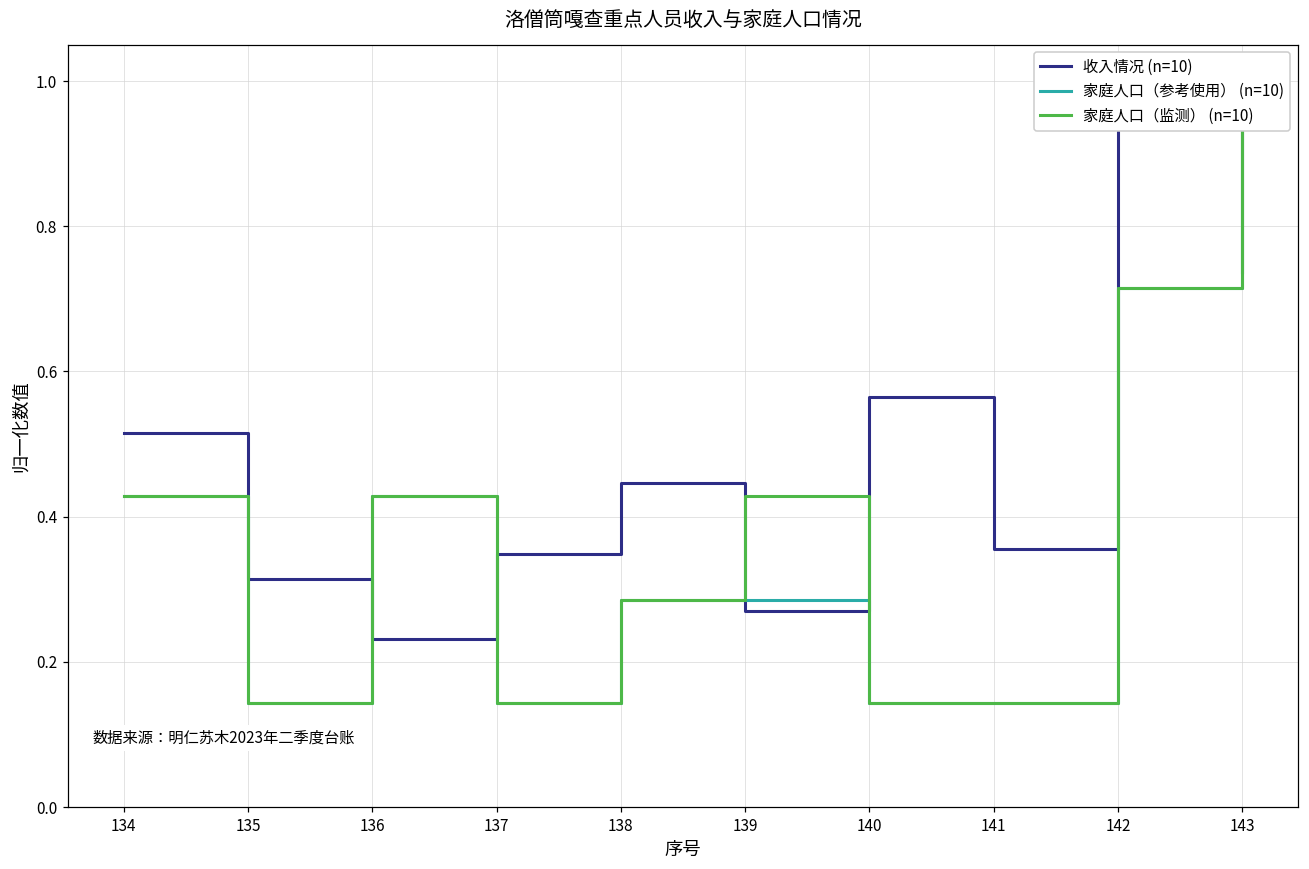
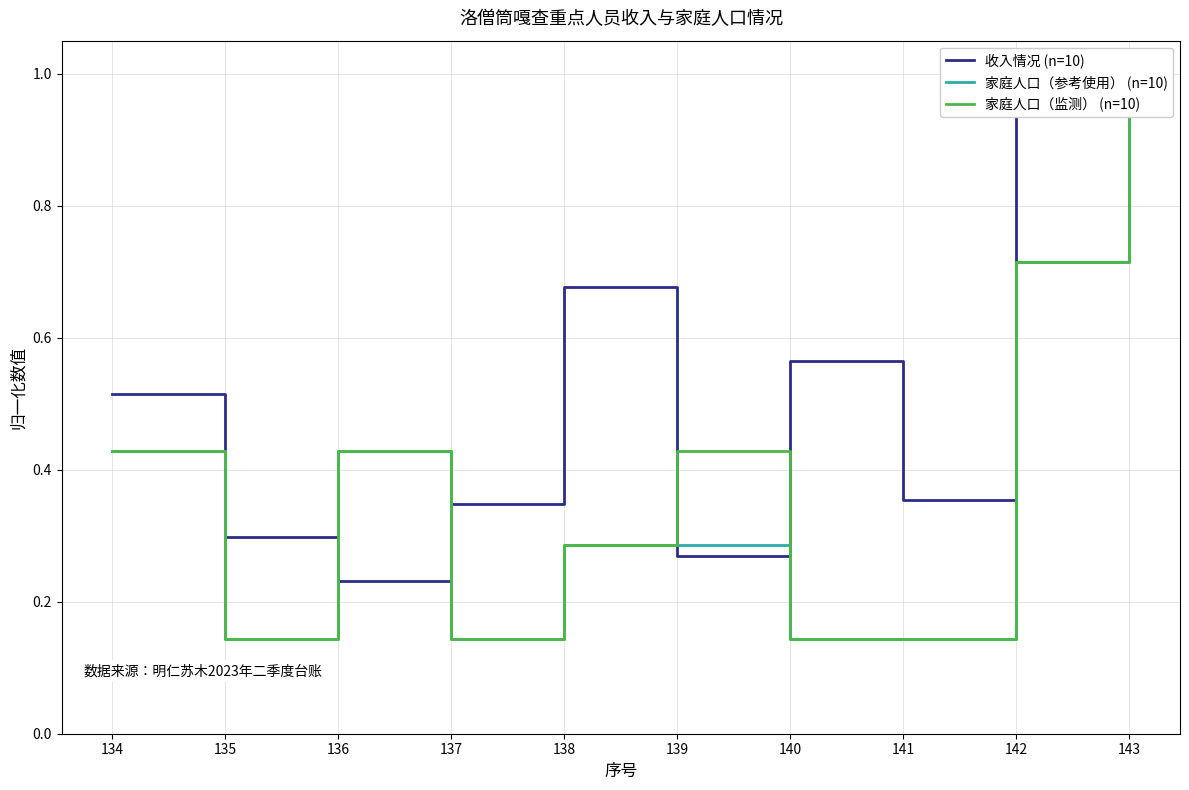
  {
    "收入情况 (n=10)": {
      "134": 0.52,
-     "135": 0.31,
+     "135": 0.30,
      "136": 0.23,
      "137": 0.35,
-     "138": 0.45,
+     "138": 0.68,
      "139": 0.27,
      "140": 0.57,
      "141": 0.35,
      "143": 0.74
    },
    "家庭人口（参考使用） (n=10)": {
      "139": 0.29
    },
    "家庭人口（监测） (n=10)": {
      "139": 0.43
    }
  }
